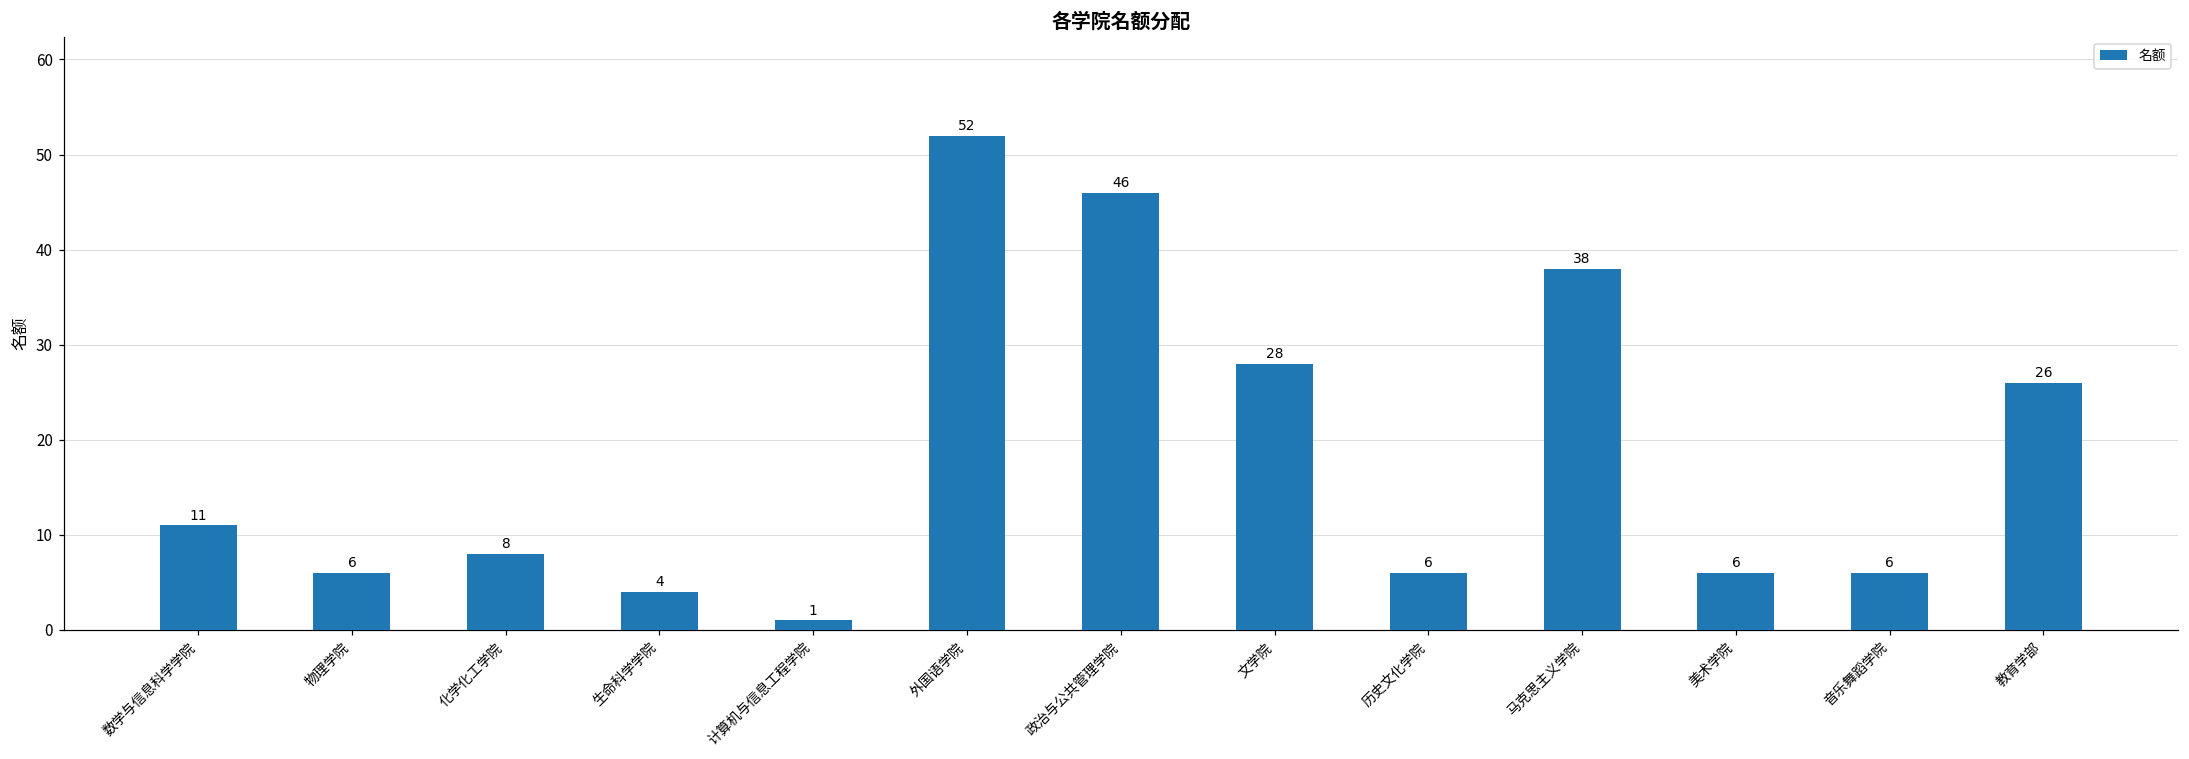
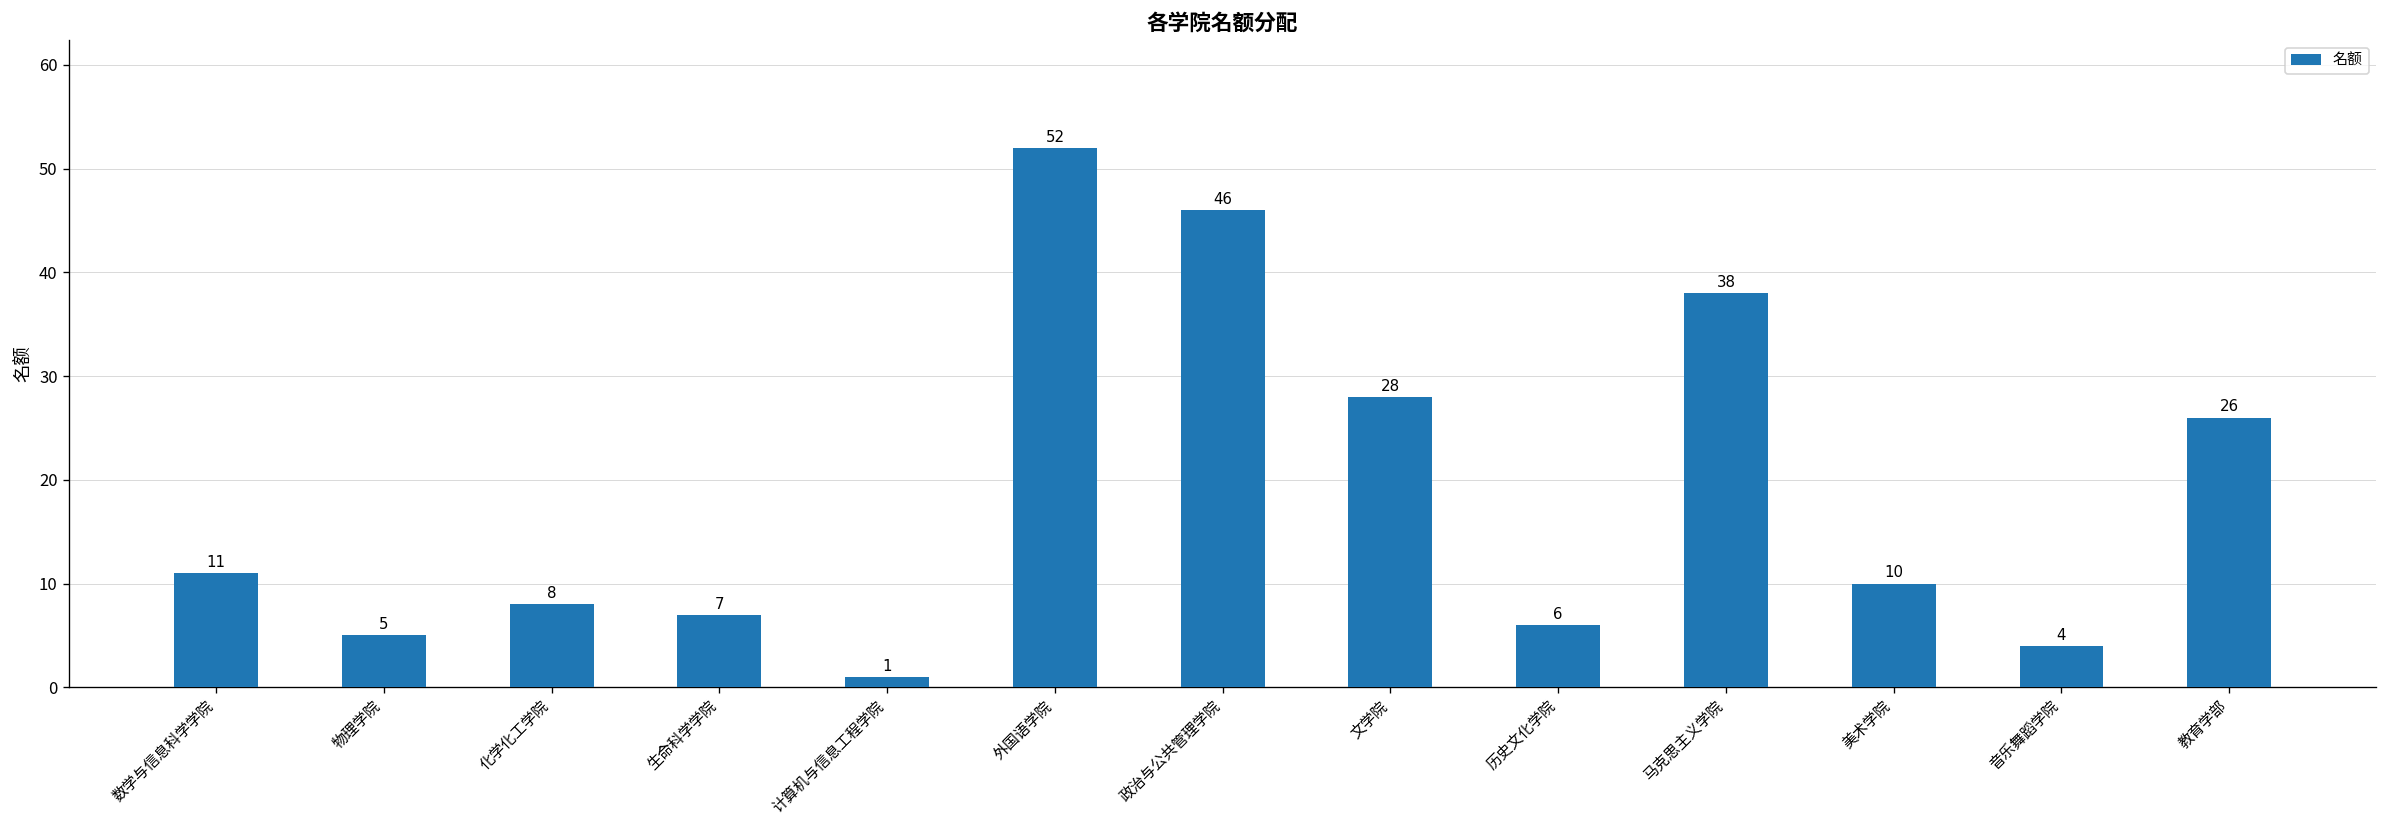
  {
    "数学与信息科学学院": 11,
-   "物理学院": 6,
+   "物理学院": 5,
    "化学化工学院": 8,
-   "生命科学学院": 4,
+   "生命科学学院": 7,
    "计算机与信息工程学院": 1,
    "外国语学院": 52,
    "政治与公共管理学院": 46,
    "文学院": 28,
    "历史文化学院": 6,
    "马克思主义学院": 38,
-   "美术学院": 6,
-   "音乐舞蹈学院": 6,
+   "美术学院": 10,
+   "音乐舞蹈学院": 4,
    "教育学部": 26
  }
